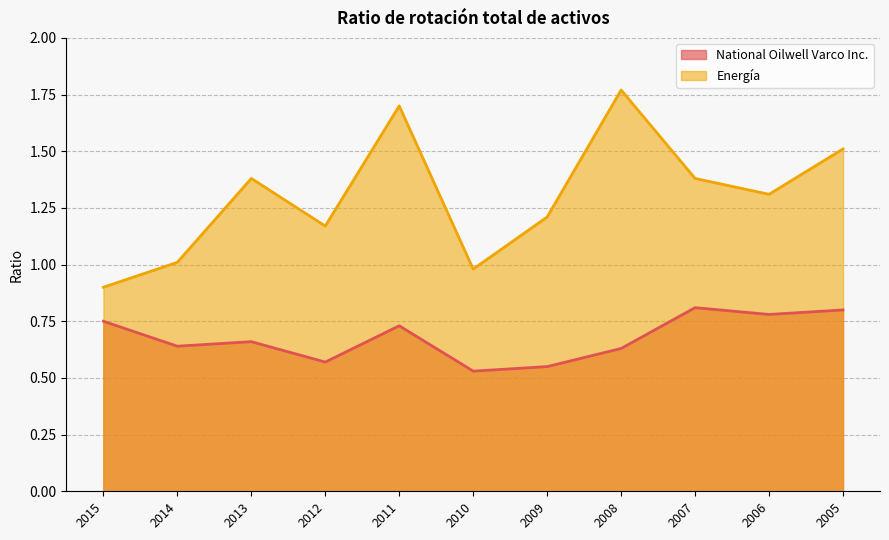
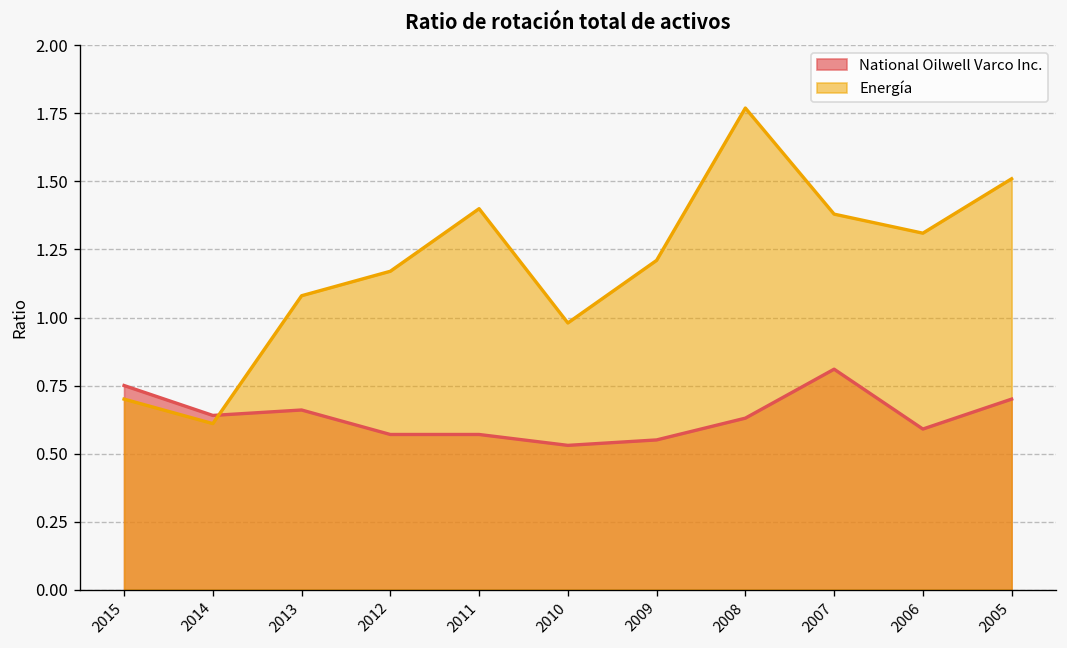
  {
    "National Oilwell Varco Inc.": {
      "2015": 0.75,
      "2014": 0.64,
      "2013": 0.66,
      "2012": 0.57,
-     "2011": 0.73,
+     "2011": 0.57,
      "2010": 0.53,
      "2009": 0.55,
      "2008": 0.63,
      "2007": 0.81,
-     "2006": 0.78,
-     "2005": 0.8
+     "2006": 0.59,
+     "2005": 0.7
    },
    "Energía": {
-     "2015": 0.9,
-     "2014": 1.01,
-     "2013": 1.38,
+     "2015": 0.7,
+     "2014": 0.61,
+     "2013": 1.08,
      "2012": 1.17,
-     "2011": 1.7,
+     "2011": 1.4,
      "2010": 0.98,
      "2009": 1.21,
      "2008": 1.77,
      "2007": 1.38,
      "2006": 1.31,
      "2005": 1.51
    }
  }
